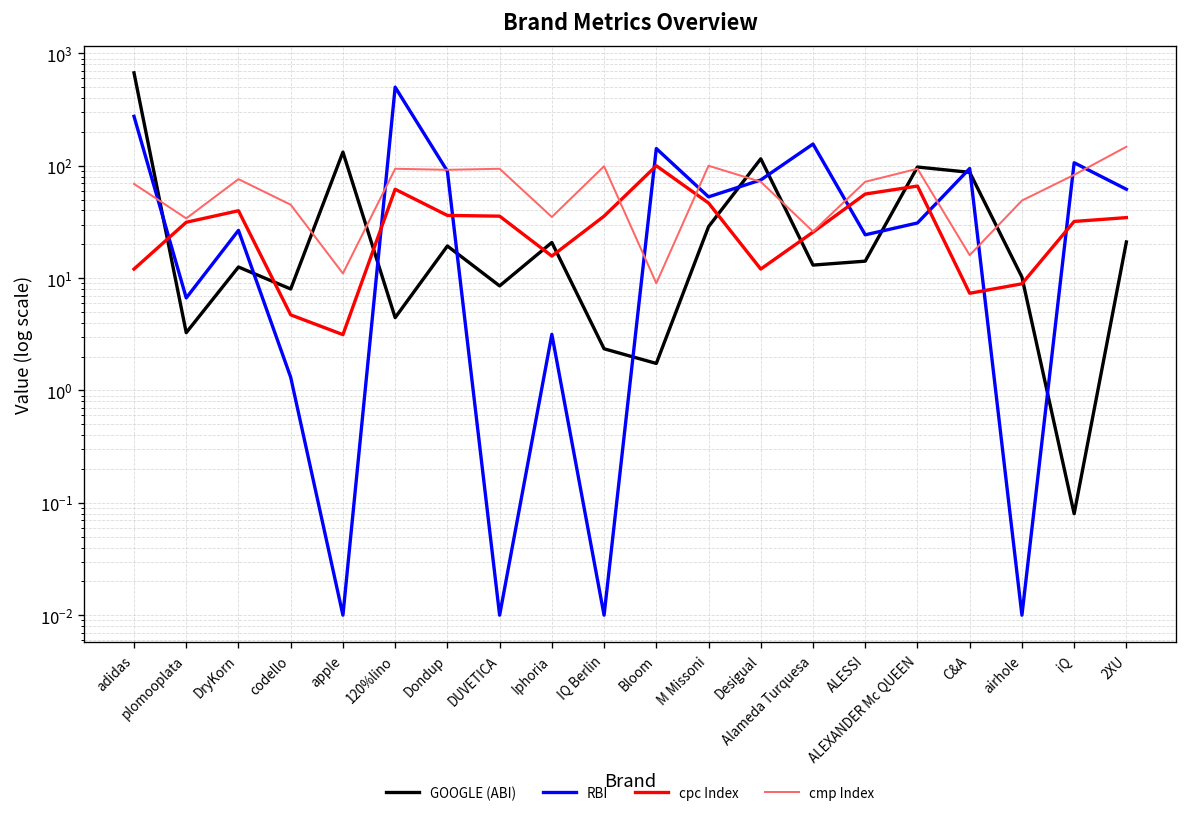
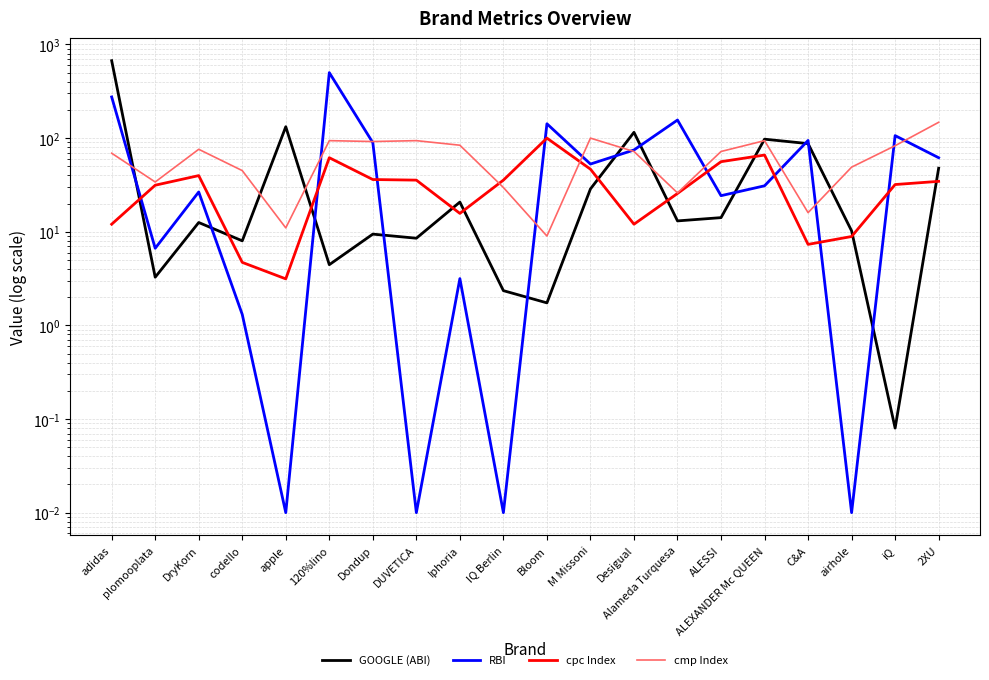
  {
    "GOOGLE (ABI)": {
      "adidas": 700,
      "plomooplata": 3.3,
      "DryKorn": 13,
      "codello": 8,
      "apple": 130,
      "120%lino": 4,
-     "Dondup": 19,
+     "Dondup": 9,
      "DUVETICA": 9,
      "Iphoria": 21,
      "IQ Berlin": 2.4,
      "Bloom": 1.7,
      "M Missoni": 29,
      "Desigual": 120,
      "Alameda Turquesa": 13,
      "ALESSI": 14,
      "C&A": 90,
      "airhole": 10,
      "iQ": 0.08,
-     "2XU": 21
+     "2XU": 50
    },
    "RBI": {
      "adidas": 280,
      "plomooplata": 7,
      "DryKorn": 27,
      "codello": 1.3,
      "apple": 0.010,
      "120%lino": 500,
      "DUVETICA": 0.010,
      "Iphoria": 3,
      "IQ Berlin": 0.010,
      "Bloom": 140,
      "M Missoni": 50,
      "Alameda Turquesa": 160,
      "ALESSI": 24,
      "ALEXANDER Mc QUEEN": 31,
      "C&A": 90,
      "airhole": 0.010,
      "iQ": 110,
      "2XU": 60
    },
    "cpc Index": {
      "adidas": 12,
      "plomooplata": 31,
      "DryKorn": 40,
      "codello": 5,
      "apple": 3,
      "120%lino": 60,
      "Dondup": 36,
      "DUVETICA": 36,
      "Iphoria": 16,
      "IQ Berlin": 36,
      "Bloom": 100,
      "M Missoni": 50,
      "Desigual": 12,
      "ALESSI": 60,
      "ALEXANDER Mc QUEEN": 70,
      "C&A": 7,
      "airhole": 9,
      "iQ": 32,
      "2XU": 35
    },
    "cmp Index": {
      "adidas": 70,
      "plomooplata": 34,
      "DryKorn": 80,
      "codello": 50,
      "apple": 11,
      "120%lino": 90,
      "DUVETICA": 90,
-     "Iphoria": 35,
-     "IQ Berlin": 100,
+     "Iphoria": 80,
+     "IQ Berlin": 30,
      "Bloom": 9,
      "M Missoni": 100,
      "ALESSI": 70,
      "C&A": 16,
      "airhole": 50,
      "iQ": 80,
      "2XU": 150
    }
  }
